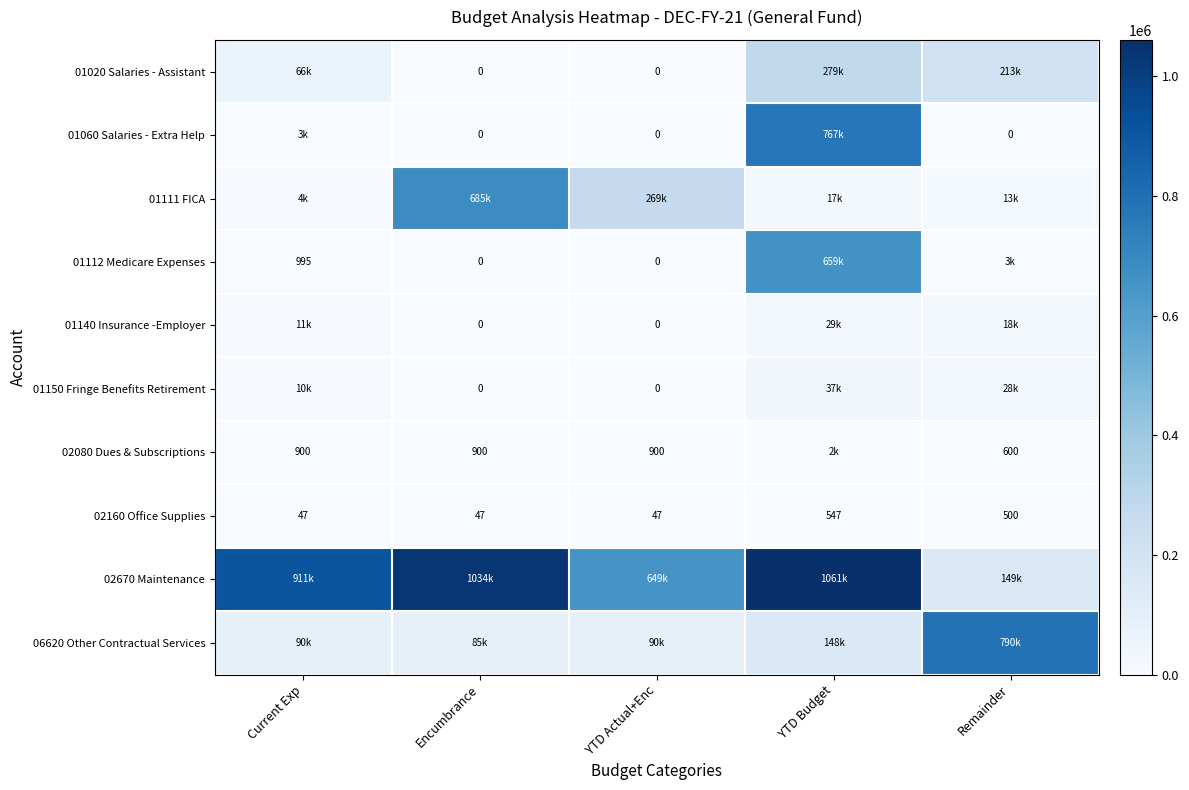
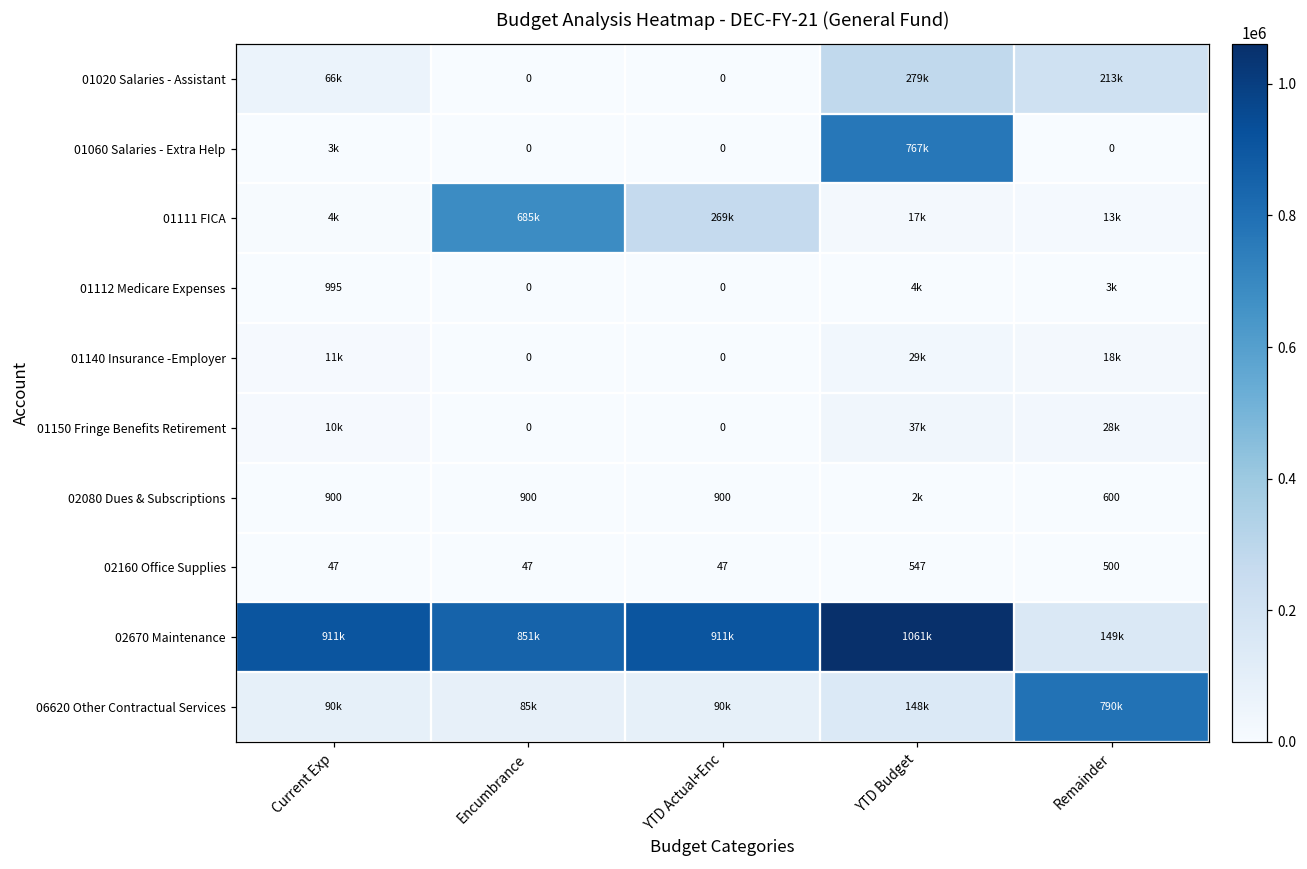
  {
    "01020 Salaries - Assistant": {
      "Current Exp": "66k",
      "Encumbrance": "0",
      "YTD Actual+Enc": "0",
      "YTD Budget": "279k",
      "Remainder": "213k"
    },
    "01060 Salaries - Extra Help": {
      "Current Exp": "3k",
      "Encumbrance": "0",
      "YTD Actual+Enc": "0",
      "YTD Budget": "767k",
      "Remainder": "0"
    },
    "01111 FICA": {
      "Current Exp": "4k",
      "Encumbrance": "685k",
      "YTD Actual+Enc": "269k",
      "YTD Budget": "17k",
      "Remainder": "13k"
    },
    "01112 Medicare Expenses": {
      "Current Exp": "995",
      "Encumbrance": "0",
      "YTD Actual+Enc": "0",
-     "YTD Budget": "659k",
+     "YTD Budget": "4k",
      "Remainder": "3k"
    },
    "01140 Insurance -Employer": {
      "Current Exp": "11k",
      "Encumbrance": "0",
      "YTD Actual+Enc": "0",
      "YTD Budget": "29k",
      "Remainder": "18k"
    },
    "01150 Fringe Benefits Retirement": {
      "Current Exp": "10k",
      "Encumbrance": "0",
      "YTD Actual+Enc": "0",
      "YTD Budget": "37k",
      "Remainder": "28k"
    },
    "02080 Dues & Subscriptions": {
      "Current Exp": "900",
      "Encumbrance": "900",
      "YTD Actual+Enc": "900",
      "YTD Budget": "2k",
      "Remainder": "600"
    },
    "02160 Office Supplies": {
      "Current Exp": "47",
      "Encumbrance": "47",
      "YTD Actual+Enc": "47",
      "YTD Budget": "547",
      "Remainder": "500"
    },
    "02670 Maintenance": {
      "Current Exp": "911k",
-     "Encumbrance": "1034k",
-     "YTD Actual+Enc": "649k",
+     "Encumbrance": "851k",
+     "YTD Actual+Enc": "911k",
      "YTD Budget": "1061k",
      "Remainder": "149k"
    },
    "06620 Other Contractual Services": {
      "Current Exp": "90k",
      "Encumbrance": "85k",
      "YTD Actual+Enc": "90k",
      "YTD Budget": "148k",
      "Remainder": "790k"
    }
  }
